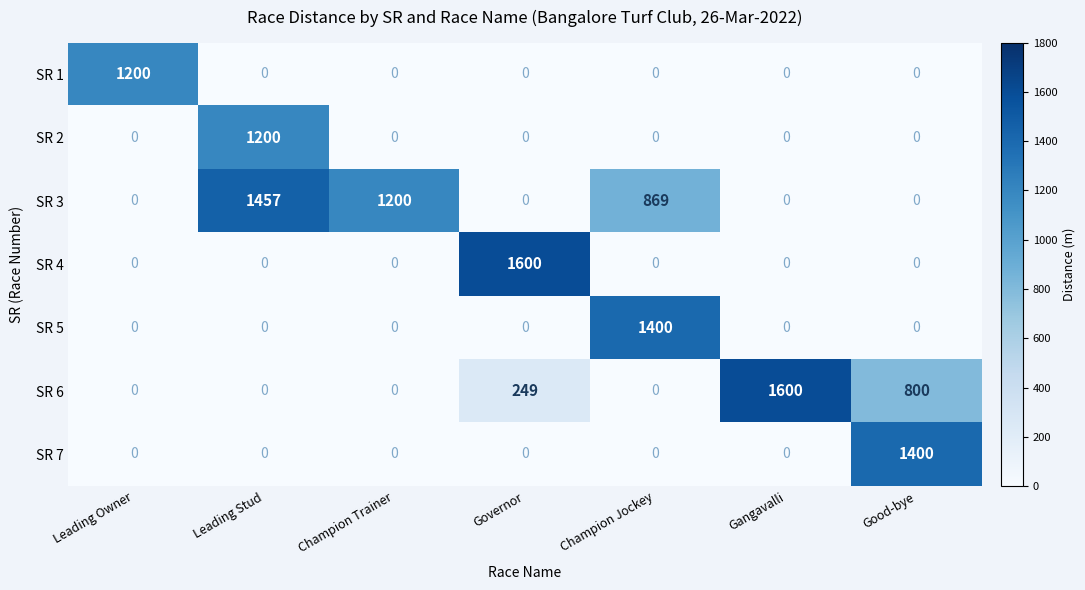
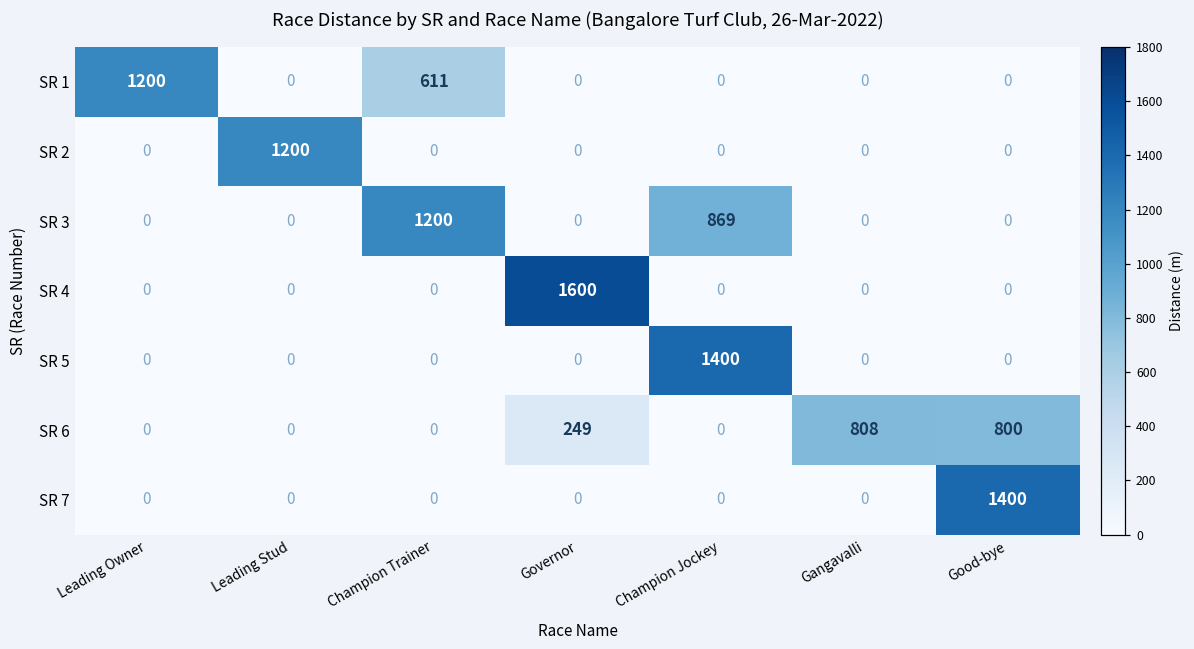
  {
    "SR 1": {
      "Leading Owner": 1200,
      "Leading Stud": 0,
-     "Champion Trainer": 0,
+     "Champion Trainer": 611,
      "Governor": 0,
      "Champion Jockey": 0,
      "Gangavalli": 0,
      "Good-bye": 0
    },
    "SR 2": {
      "Leading Owner": 0,
      "Leading Stud": 1200,
      "Champion Trainer": 0,
      "Governor": 0,
      "Champion Jockey": 0,
      "Gangavalli": 0,
      "Good-bye": 0
    },
    "SR 3": {
      "Leading Owner": 0,
-     "Leading Stud": 1457,
+     "Leading Stud": 0,
      "Champion Trainer": 1200,
      "Governor": 0,
      "Champion Jockey": 869,
      "Gangavalli": 0,
      "Good-bye": 0
    },
    "SR 4": {
      "Leading Owner": 0,
      "Leading Stud": 0,
      "Champion Trainer": 0,
      "Governor": 1600,
      "Champion Jockey": 0,
      "Gangavalli": 0,
      "Good-bye": 0
    },
    "SR 5": {
      "Leading Owner": 0,
      "Leading Stud": 0,
      "Champion Trainer": 0,
      "Governor": 0,
      "Champion Jockey": 1400,
      "Gangavalli": 0,
      "Good-bye": 0
    },
    "SR 6": {
      "Leading Owner": 0,
      "Leading Stud": 0,
      "Champion Trainer": 0,
      "Governor": 249,
      "Champion Jockey": 0,
-     "Gangavalli": 1600,
+     "Gangavalli": 808,
      "Good-bye": 800
    },
    "SR 7": {
      "Leading Owner": 0,
      "Leading Stud": 0,
      "Champion Trainer": 0,
      "Governor": 0,
      "Champion Jockey": 0,
      "Gangavalli": 0,
      "Good-bye": 1400
    }
  }
